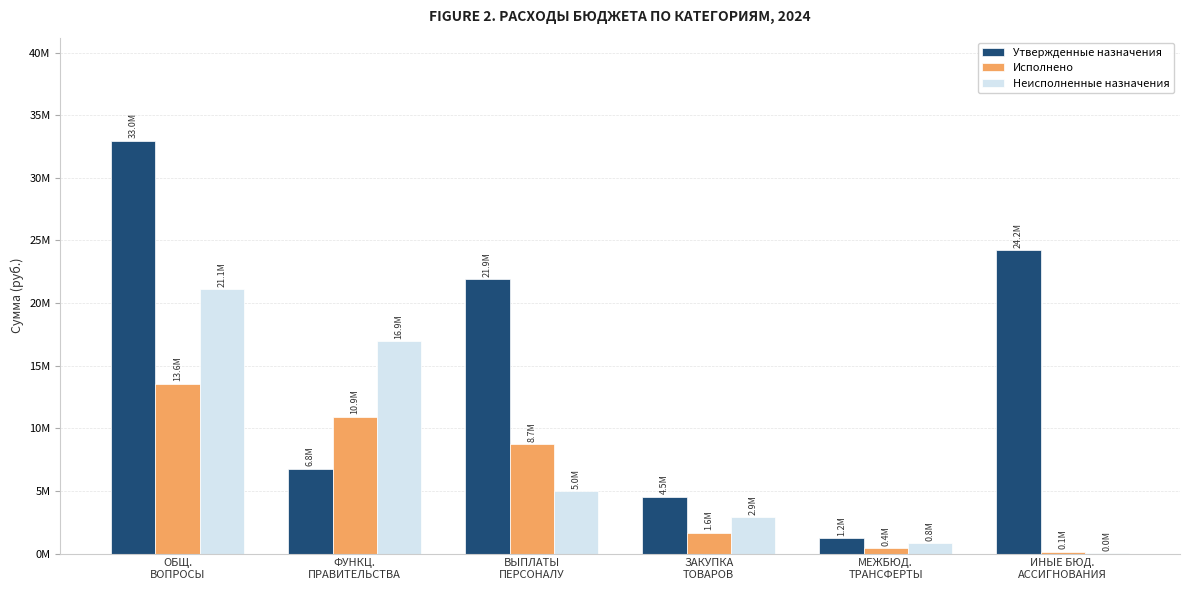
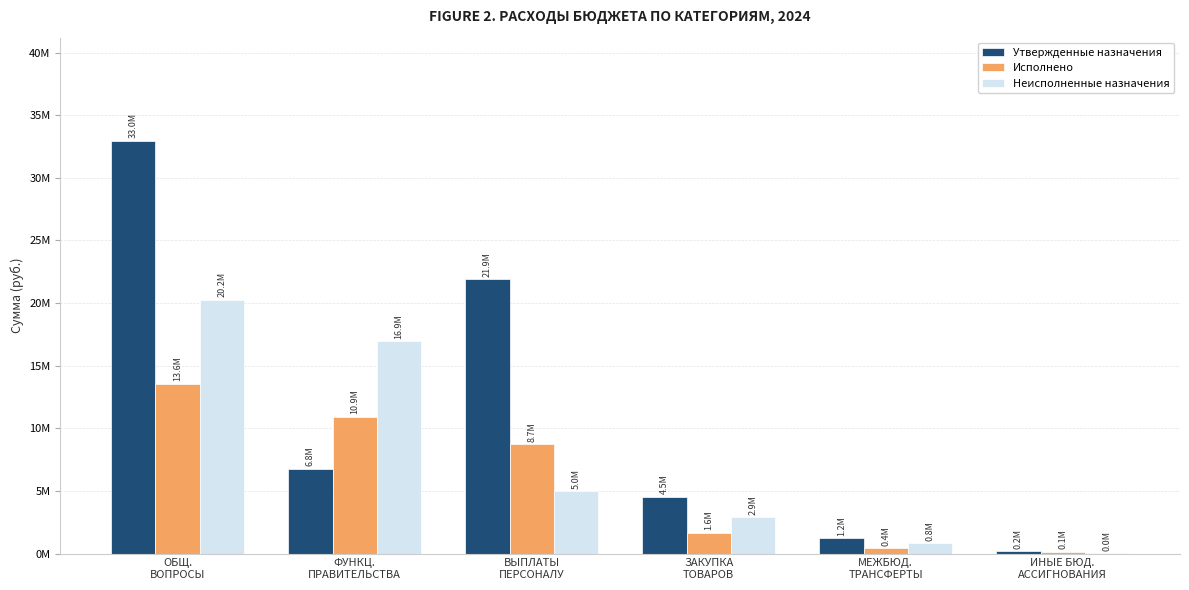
  {
    "Утвержденные назначения": {
      "ОБЩ. ВОПРОСЫ": "33.0M",
      "ФУНКЦ. ПРАВИТЕЛЬСТВА": "6.8M",
      "ВЫПЛАТЫ ПЕРСОНАЛУ": "21.9M",
      "ЗАКУПКА ТОВАРОВ": "4.5M",
      "МЕЖБЮД. ТРАНСФЕРТЫ": "1.2M",
-     "ИНЫЕ БЮД. АССИГНОВАНИЯ": "24.2M"
+     "ИНЫЕ БЮД. АССИГНОВАНИЯ": "0.2M"
    },
    "Исполнено": {
      "ОБЩ. ВОПРОСЫ": "13.6M",
      "ФУНКЦ. ПРАВИТЕЛЬСТВА": "10.9M",
      "ВЫПЛАТЫ ПЕРСОНАЛУ": "8.7M",
      "ЗАКУПКА ТОВАРОВ": "1.6M",
      "МЕЖБЮД. ТРАНСФЕРТЫ": "0.4M",
      "ИНЫЕ БЮД. АССИГНОВАНИЯ": "0.1M"
    },
    "Неисполненные назначения": {
-     "ОБЩ. ВОПРОСЫ": "21.1M",
+     "ОБЩ. ВОПРОСЫ": "20.2M",
      "ФУНКЦ. ПРАВИТЕЛЬСТВА": "16.9M",
      "ВЫПЛАТЫ ПЕРСОНАЛУ": "5.0M",
      "ЗАКУПКА ТОВАРОВ": "2.9M",
      "МЕЖБЮД. ТРАНСФЕРТЫ": "0.8M"
    }
  }
